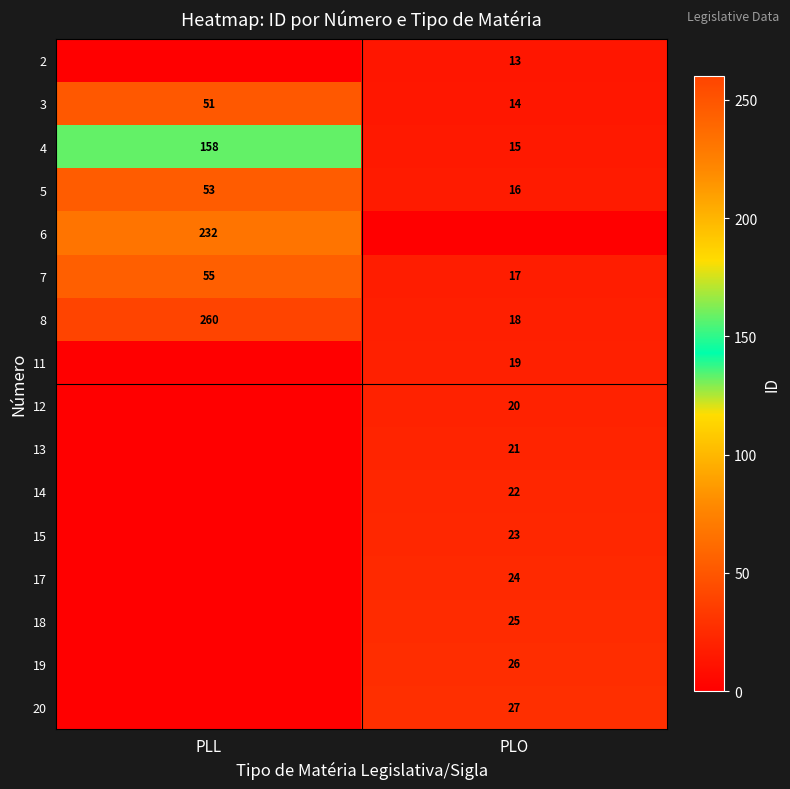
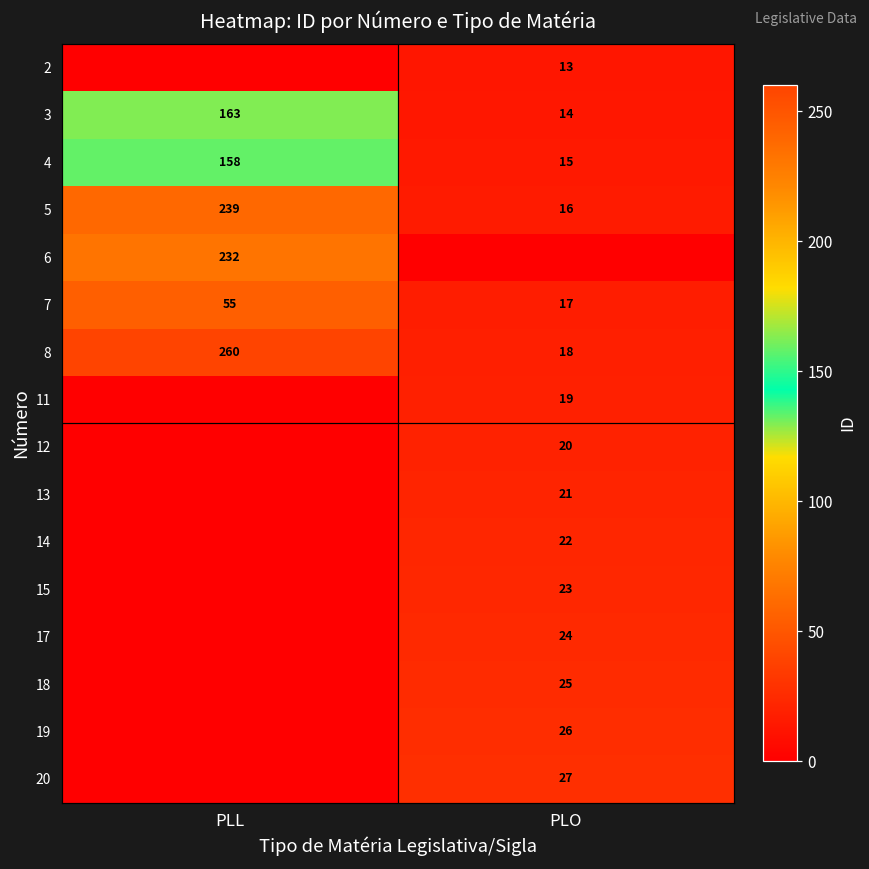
  {
    "2": {
      "PLO": 13
    },
    "3": {
-     "PLL": 51,
+     "PLL": 163,
      "PLO": 14
    },
    "4": {
      "PLL": 158,
      "PLO": 15
    },
    "5": {
-     "PLL": 53,
+     "PLL": 239,
      "PLO": 16
    },
    "6": {
      "PLL": 232
    },
    "7": {
      "PLL": 55,
      "PLO": 17
    },
    "8": {
      "PLL": 260,
      "PLO": 18
    },
    "11": {
      "PLO": 19
    },
    "12": {
      "PLO": 20
    },
    "13": {
      "PLO": 21
    },
    "14": {
      "PLO": 22
    },
    "15": {
      "PLO": 23
    },
    "17": {
      "PLO": 24
    },
    "18": {
      "PLO": 25
    },
    "19": {
      "PLO": 26
    },
    "20": {
      "PLO": 27
    }
  }
